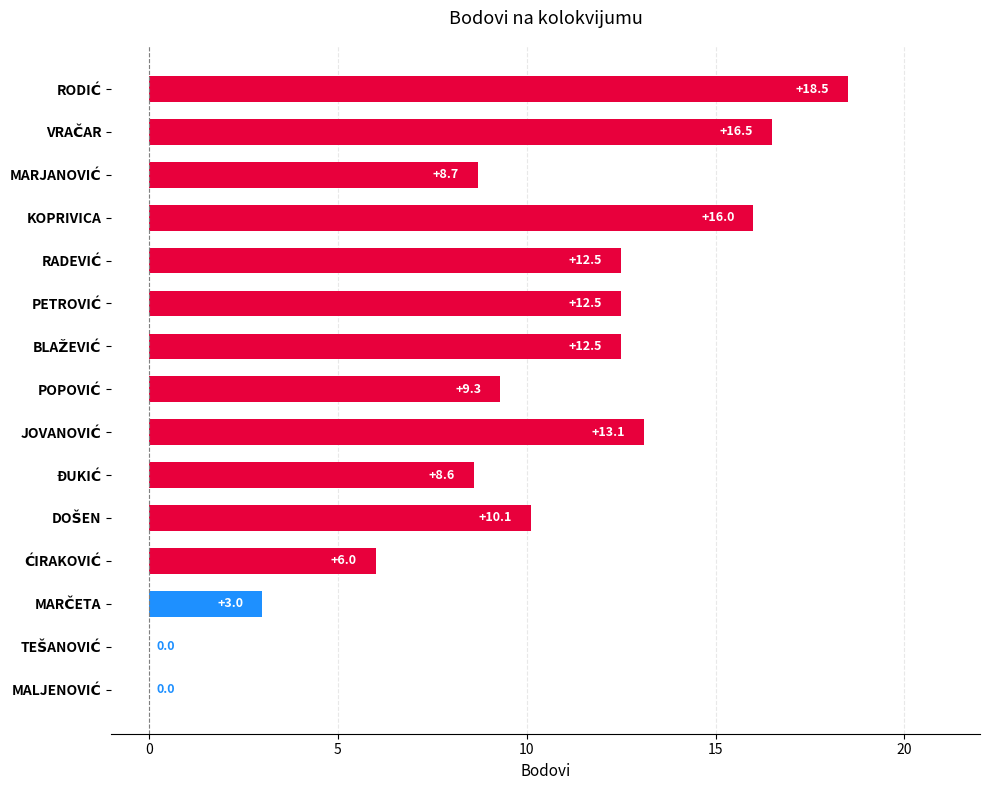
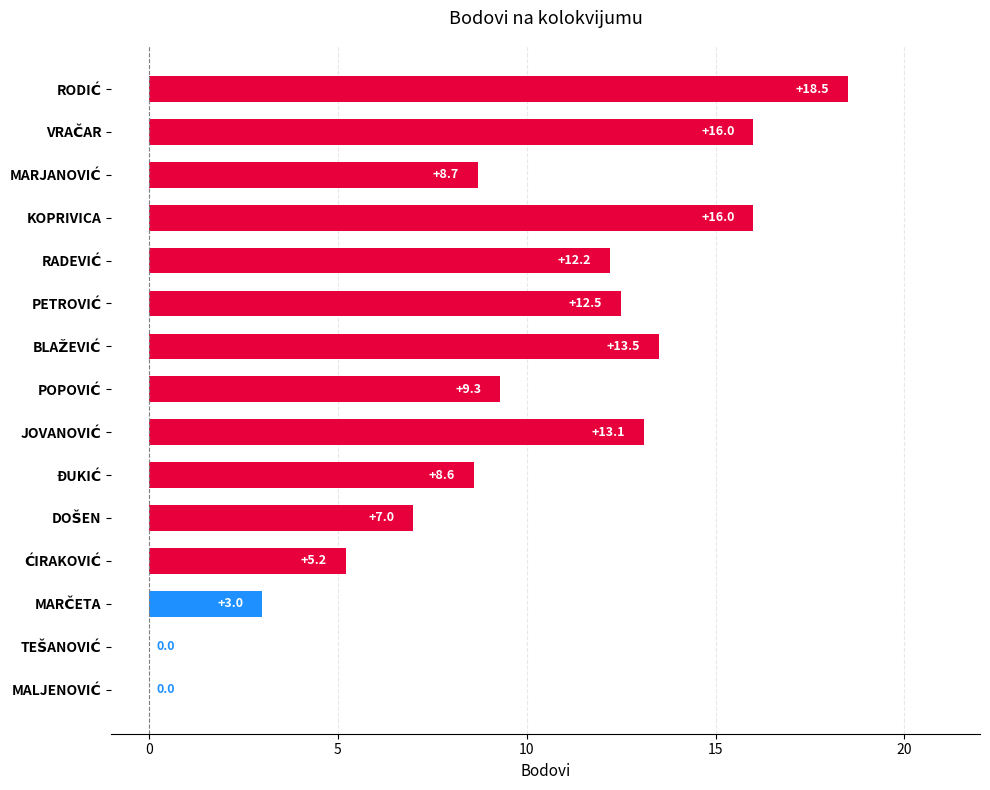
  {
    "RODIĆ": "+18.5",
-   "VRAČAR": "+16.5",
+   "VRAČAR": "+16.0",
    "MARJANOVIĆ": "+8.7",
    "KOPRIVICA": "+16.0",
-   "RADEVIĆ": "+12.5",
+   "RADEVIĆ": "+12.2",
    "PETROVIĆ": "+12.5",
-   "BLAŽEVIĆ": "+12.5",
+   "BLAŽEVIĆ": "+13.5",
    "POPOVIĆ": "+9.3",
    "JOVANOVIĆ": "+13.1",
    "ĐUKIĆ": "+8.6",
-   "DOŠEN": "+10.1",
-   "ĆIRAKOVIĆ": "+6.0",
+   "DOŠEN": "+7.0",
+   "ĆIRAKOVIĆ": "+5.2",
    "MARČETA": "+3.0",
    "TEŠANOVIĆ": "0.0",
    "MALJENOVIĆ": "0.0"
  }
